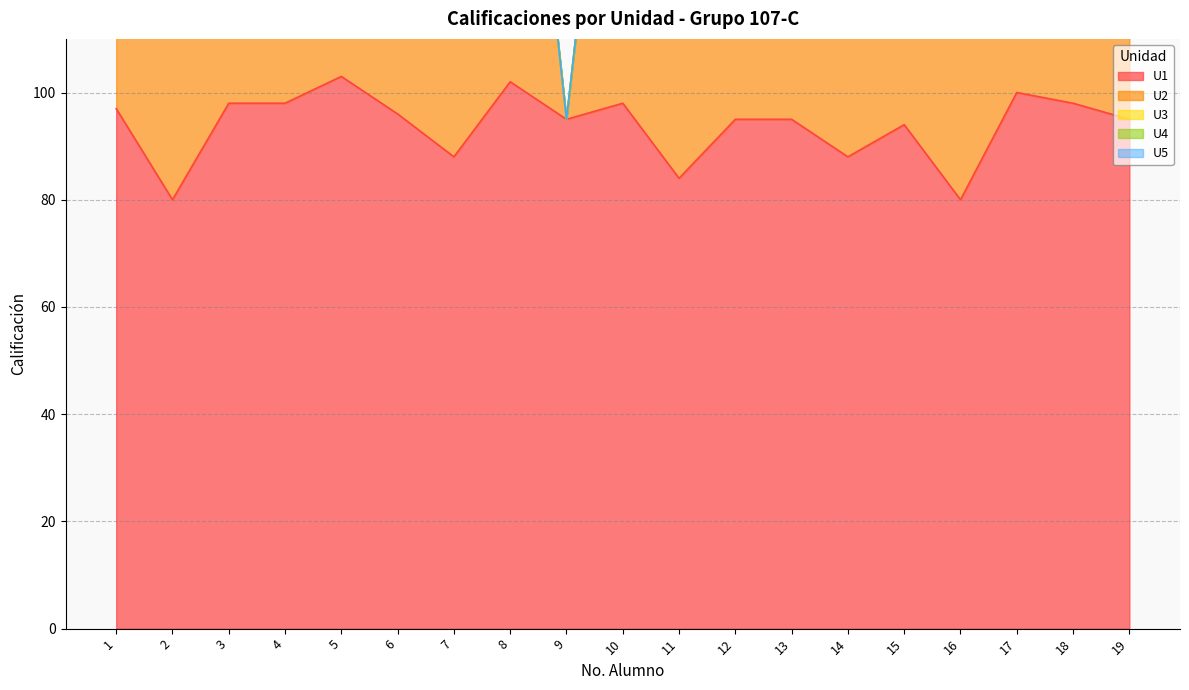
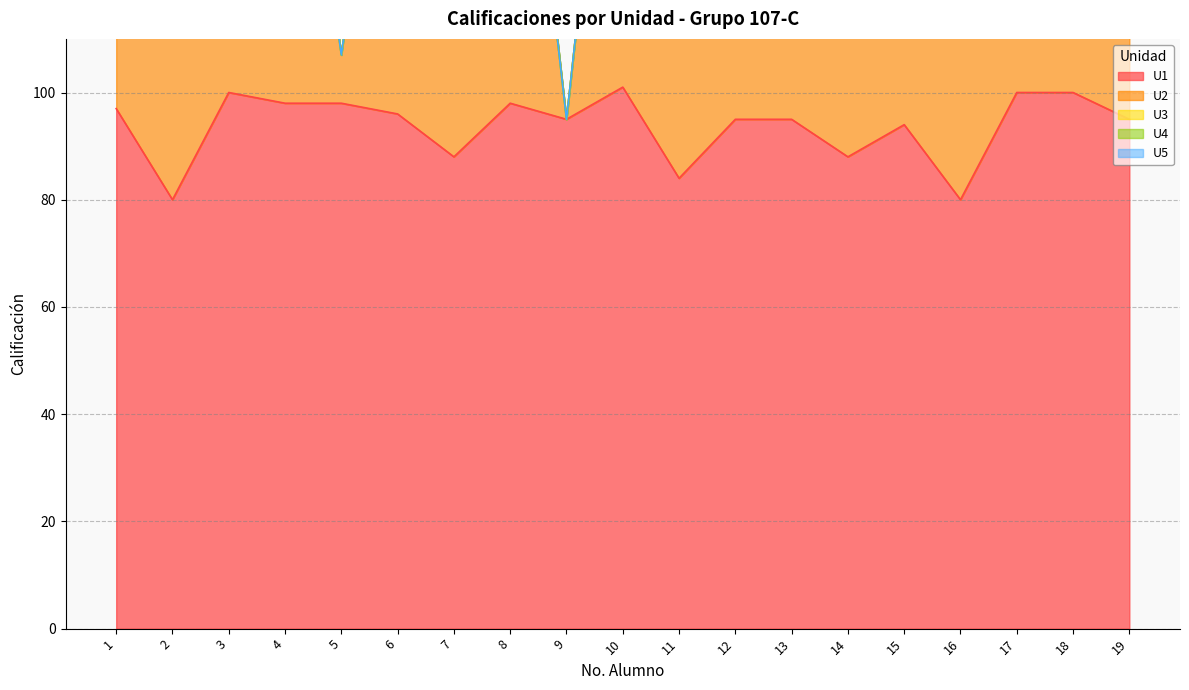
  {
    "U1": {
      "1": 97,
      "2": 80,
-     "3": 98,
+     "3": 100,
      "4": 98,
-     "5": 103,
+     "5": 98,
      "6": 96,
      "7": 88,
-     "8": 102,
-     "10": 98,
+     "8": 98,
+     "10": 101,
      "11": 84,
      "12": 95,
      "13": 95,
      "14": 88,
      "15": 94,
      "16": 80,
      "17": 100,
-     "18": 98
+     "18": 100
    }
  }
